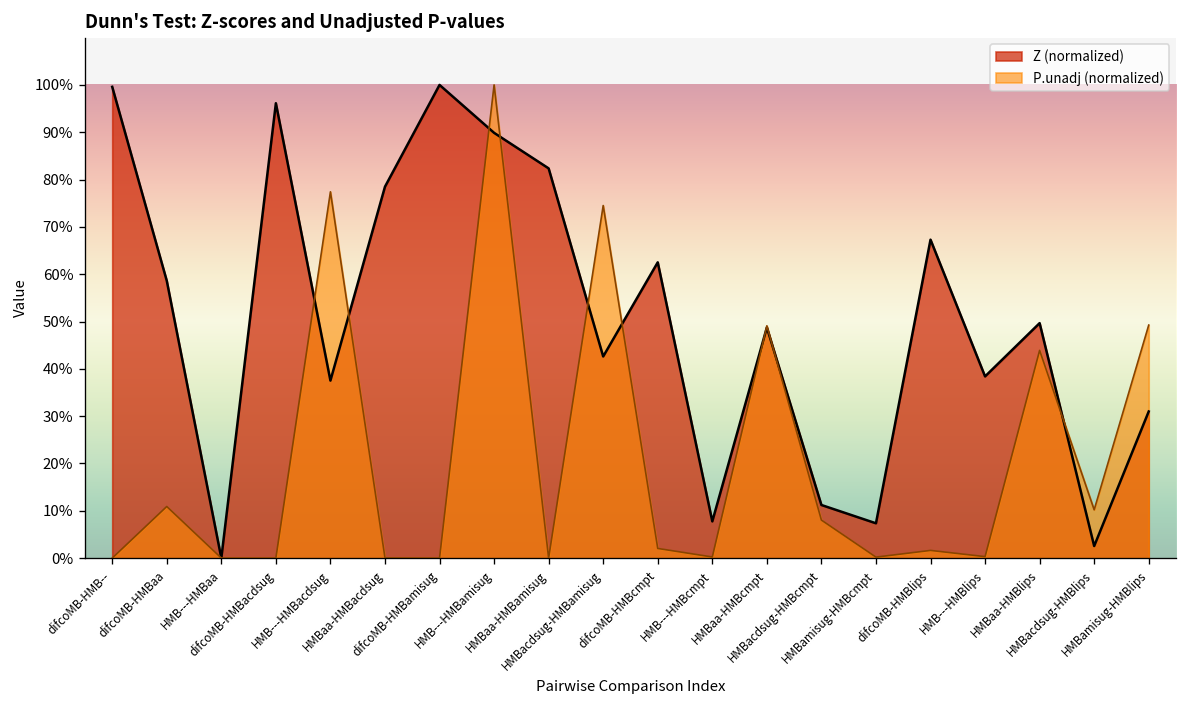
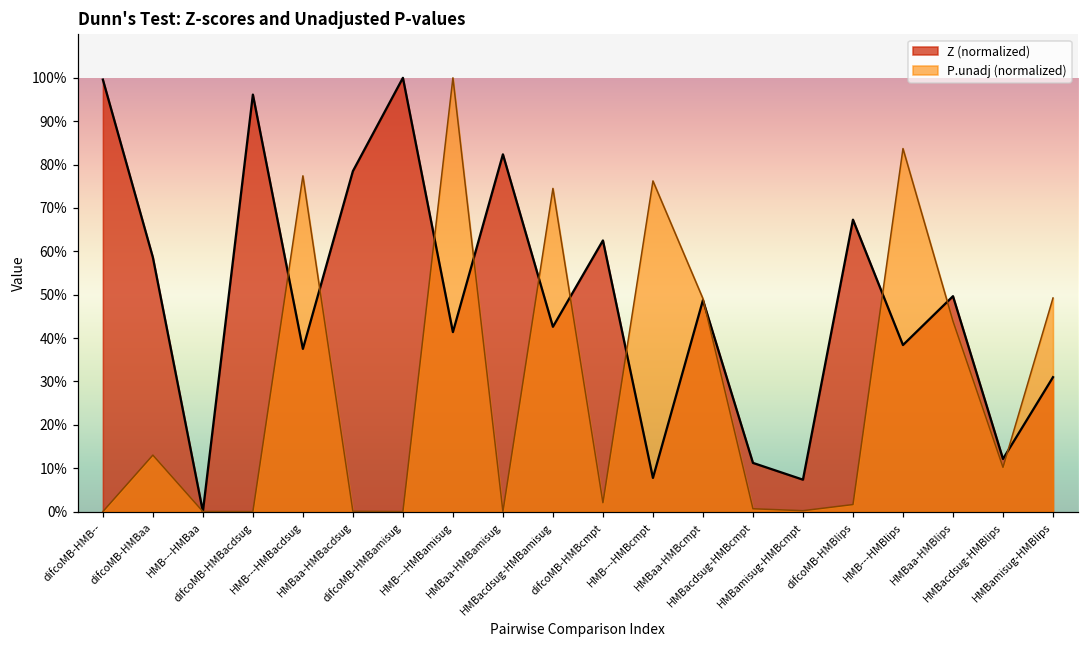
  {
    "Z (normalized)": {
      "difcoMB-HMB--": "100%",
      "difcoMB-HMBaa": "59%",
      "difcoMB-HMBacdsug": "96%",
      "HMB---HMBacdsug": "38%",
      "HMBaa-HMBacdsug": "78%",
      "difcoMB-HMBamisug": "100%",
-     "HMB---HMBamisug": "90%",
+     "HMB---HMBamisug": "41%",
      "HMBaa-HMBamisug": "82%",
      "HMBacdsug-HMBamisug": "43%",
      "difcoMB-HMBcmpt": "63%",
      "HMB---HMBcmpt": "8%",
      "HMBacdsug-HMBcmpt": "11%",
      "HMBamisug-HMBcmpt": "7%",
      "difcoMB-HMBlips": "67%",
      "HMB---HMBlips": "38%",
      "HMBaa-HMBlips": "50%",
-     "HMBacdsug-HMBlips": "3%",
+     "HMBacdsug-HMBlips": "12%",
      "HMBamisug-HMBlips": "31%"
    },
    "P.unadj (normalized)": {
      "difcoMB-HMB--": "0%",
-     "difcoMB-HMBaa": "11%",
+     "difcoMB-HMBaa": "13%",
      "difcoMB-HMBacdsug": "0%",
      "HMB---HMBacdsug": "77%",
      "HMBaa-HMBacdsug": "0%",
      "difcoMB-HMBamisug": "0%",
      "HMB---HMBamisug": "100%",
      "HMBaa-HMBamisug": "0%",
      "HMBacdsug-HMBamisug": "75%",
      "difcoMB-HMBcmpt": "2%",
-     "HMB---HMBcmpt": "0%",
-     "HMBacdsug-HMBcmpt": "8%",
+     "HMB---HMBcmpt": "76%",
+     "HMBacdsug-HMBcmpt": "1%",
      "HMBamisug-HMBcmpt": "0%",
      "difcoMB-HMBlips": "2%",
-     "HMB---HMBlips": "0%",
+     "HMB---HMBlips": "84%",
      "HMBaa-HMBlips": "44%",
      "HMBacdsug-HMBlips": "10%",
      "HMBamisug-HMBlips": "49%"
    }
  }
